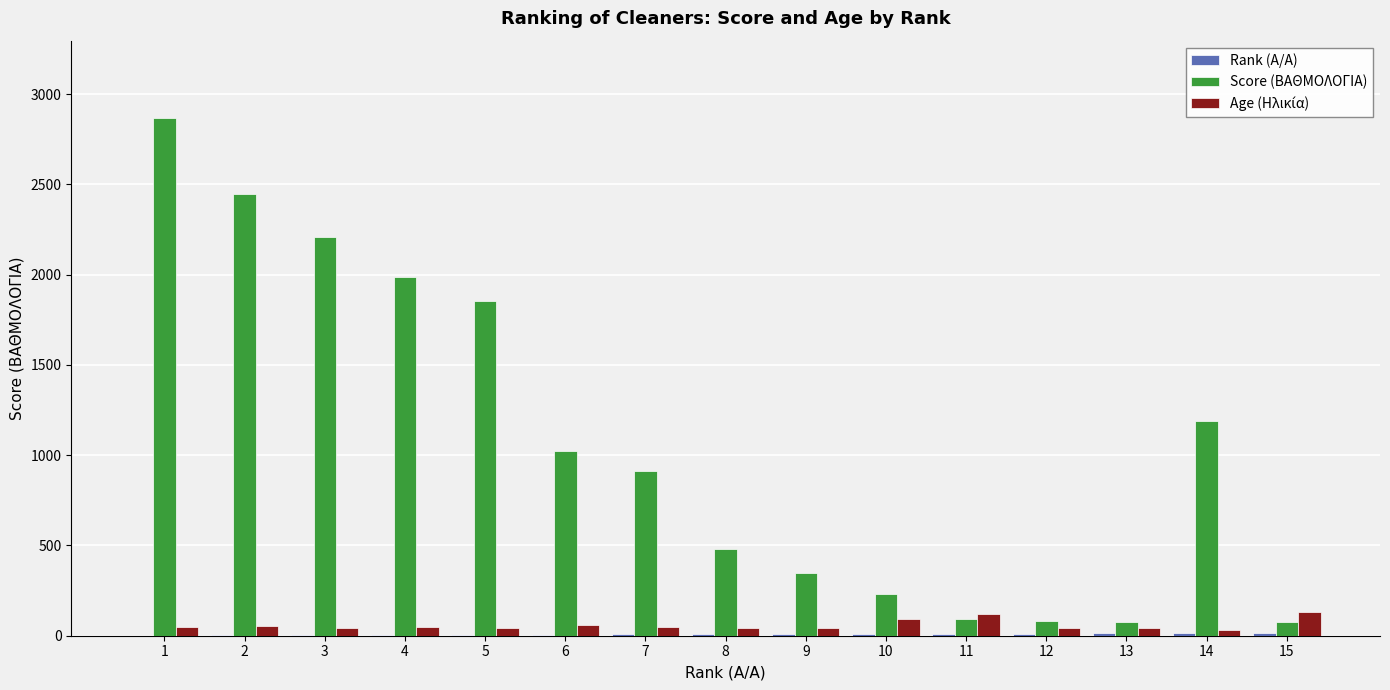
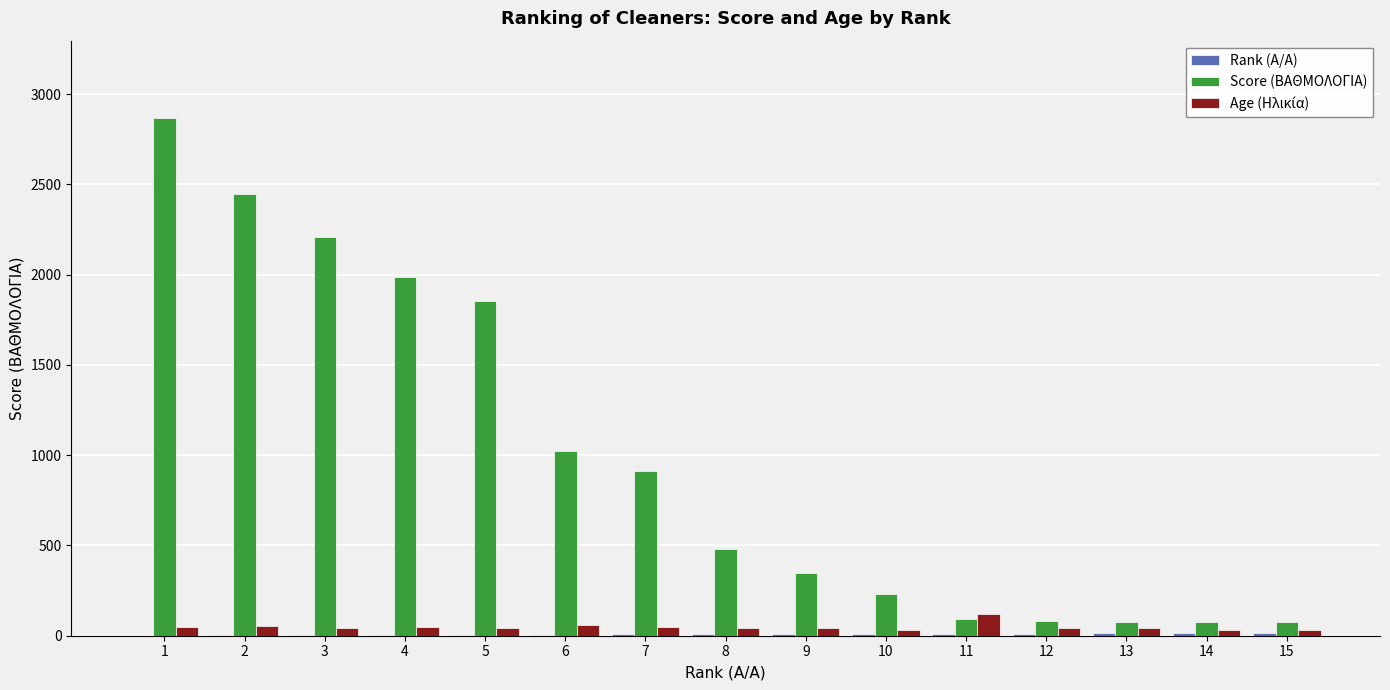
  {
    "Rank (A/A)": {
      "14": 10,
      "15": 20
    },
    "Score (ΒΑΘΜΟΛΟΓΙΑ)": {
      "1": 2870,
      "2": 2450,
      "3": 2210,
      "4": 1990,
      "5": 1850,
      "6": 1020,
      "7": 910,
      "8": 480,
      "9": 350,
      "10": 230,
      "11": 90,
      "12": 80,
      "13": 80,
-     "14": 1190,
+     "14": 80,
      "15": 80
    },
    "Age (Ηλικία)": {
      "1": 50,
      "2": 50,
      "3": 40,
      "4": 50,
      "5": 40,
      "6": 60,
      "7": 50,
      "8": 40,
      "9": 40,
-     "10": 90,
+     "10": 30,
      "11": 120,
      "12": 40,
      "13": 40,
      "14": 30,
-     "15": 130
+     "15": 30
    }
  }
